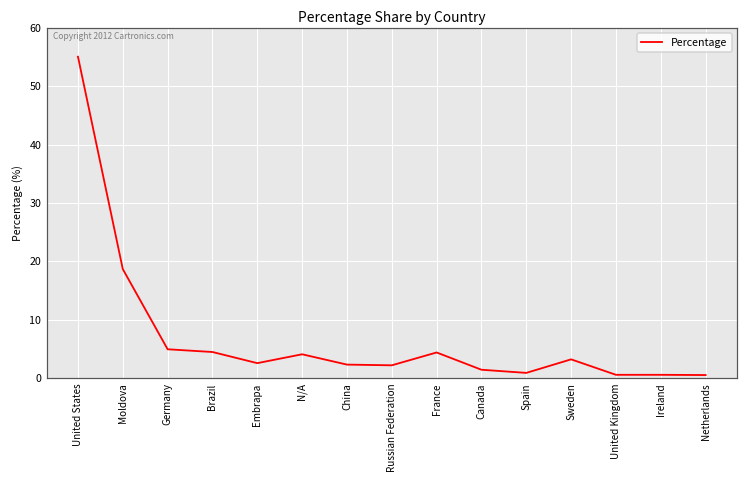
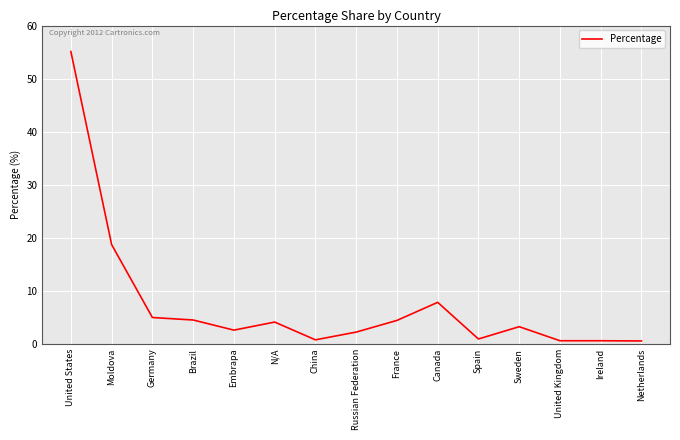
  {
    "Moldova": 19,
    "Germany": 5,
    "Brazil": 4,
    "Embrapa": 3,
    "N/A": 4,
-   "China": 2,
+   "China": 1,
    "Russian Federation": 2,
    "France": 4,
-   "Canada": 1,
+   "Canada": 8,
    "Spain": 1,
    "Sweden": 3,
    "United Kingdom": 1,
    "Ireland": 1,
    "Netherlands": 1
  }
